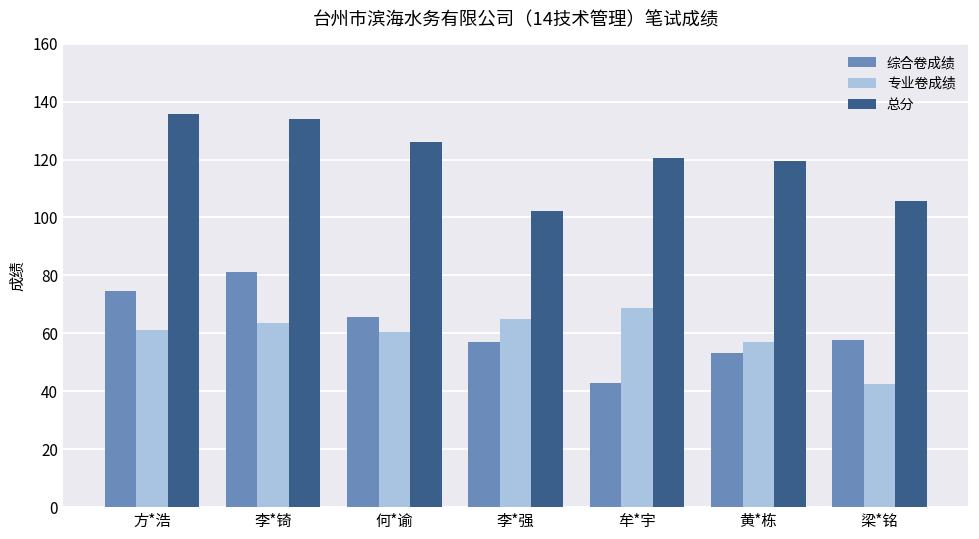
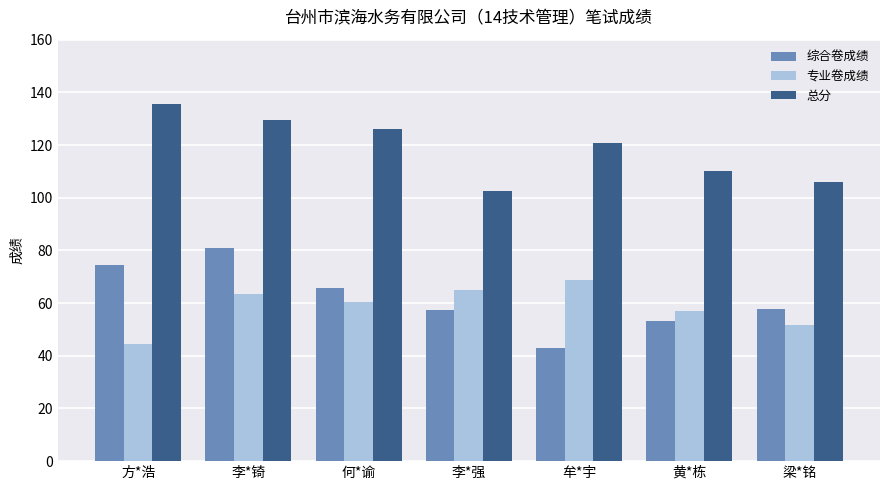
  {
    "综合卷成绩": {
      "方*浩": 75,
      "李*锜": 81,
      "何*谕": 66,
      "李*强": 57,
      "牟*宇": 43,
      "黄*栋": 53,
      "梁*铭": 58
    },
    "专业卷成绩": {
-     "方*浩": 61,
+     "方*浩": 44,
      "李*锜": 64,
      "何*谕": 61,
      "李*强": 65,
      "牟*宇": 69,
      "黄*栋": 57,
-     "梁*铭": 43
+     "梁*铭": 52
    },
    "总分": {
      "方*浩": 136,
-     "李*锜": 134,
+     "李*锜": 130,
      "何*谕": 126,
      "李*强": 102,
      "牟*宇": 121,
-     "黄*栋": 119,
+     "黄*栋": 110,
      "梁*铭": 106
    }
  }
